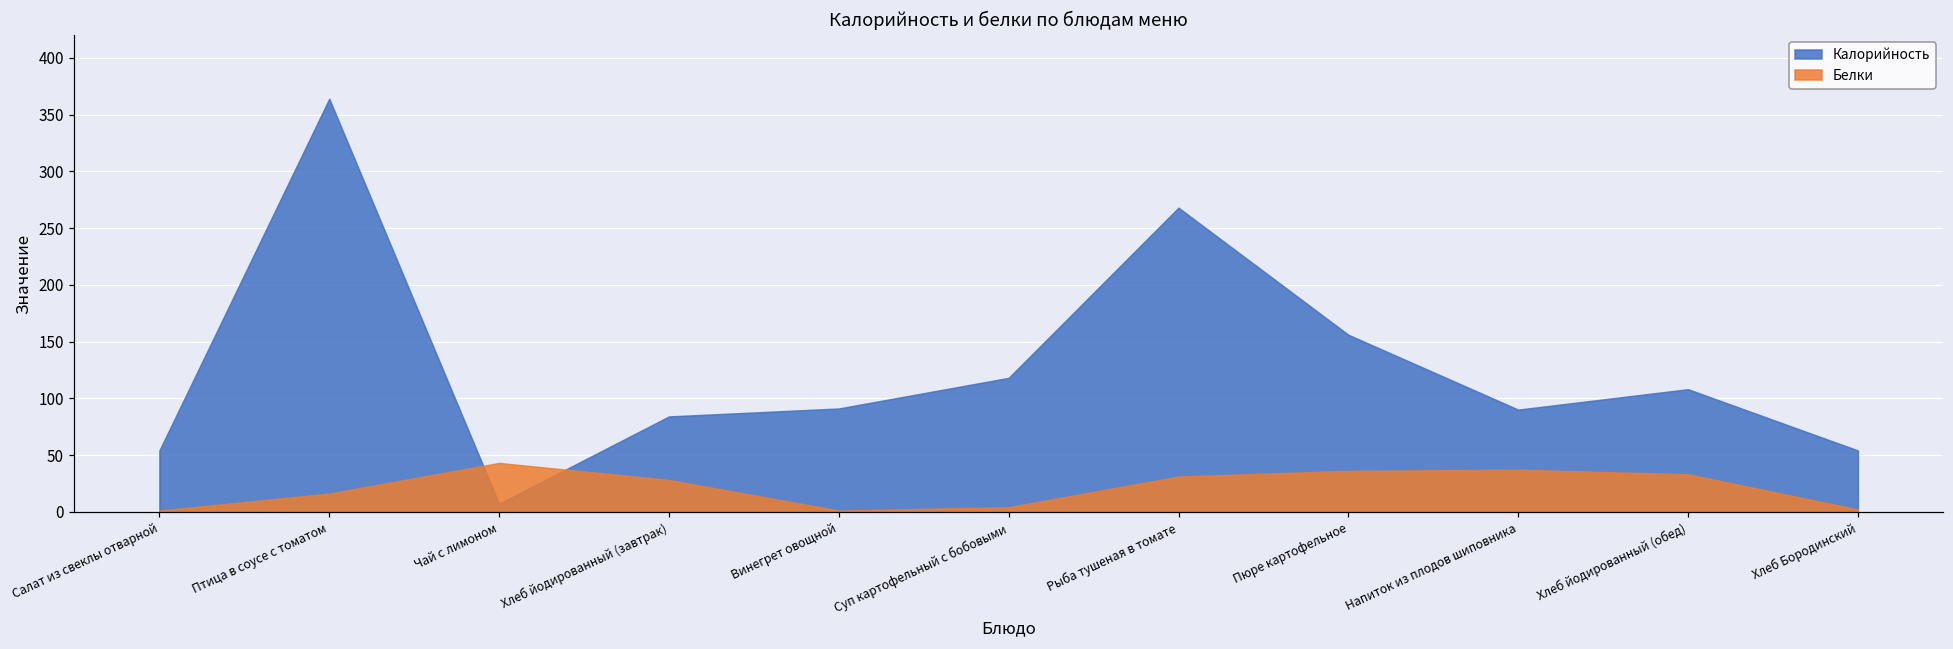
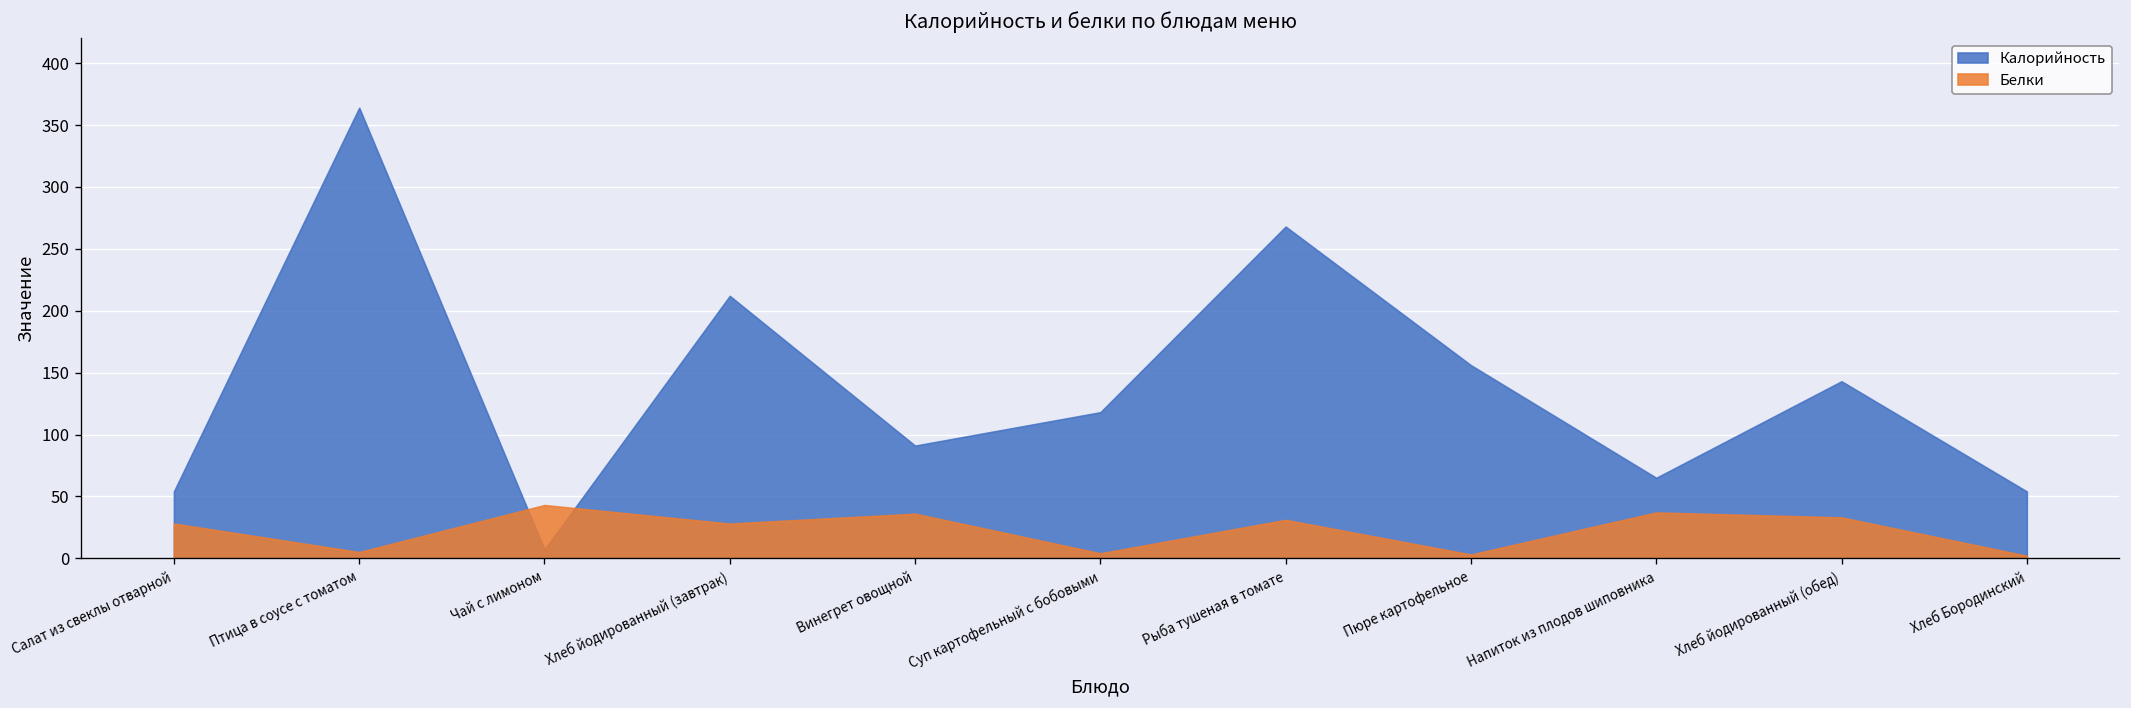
  {
    "Калорийность": {
      "Салат из свеклы отварной": 54,
      "Птица в соусе с томатом": 364,
      "Чай с лимоном": 7,
-     "Хлеб йодированный (завтрак)": 84,
+     "Хлеб йодированный (завтрак)": 212,
      "Винегрет овощной": 91,
      "Суп картофельный с бобовыми": 118,
      "Рыба тушеная в томате": 268,
      "Пюре картофельное": 156,
-     "Напиток из плодов шиповника": 90,
-     "Хлеб йодированный (обед)": 108,
+     "Напиток из плодов шиповника": 65,
+     "Хлеб йодированный (обед)": 143,
      "Хлеб Бородинский": 54
    },
    "Белки": {
-     "Салат из свеклы отварной": 1,
-     "Птица в соусе с томатом": 16,
+     "Салат из свеклы отварной": 28,
+     "Птица в соусе с томатом": 5,
      "Чай с лимоном": 43,
      "Хлеб йодированный (завтрак)": 28,
-     "Винегрет овощной": 1,
+     "Винегрет овощной": 36,
      "Суп картофельный с бобовыми": 4,
      "Рыба тушеная в томате": 31,
-     "Пюре картофельное": 36,
+     "Пюре картофельное": 3,
      "Напиток из плодов шиповника": 37,
      "Хлеб йодированный (обед)": 33
    }
  }
